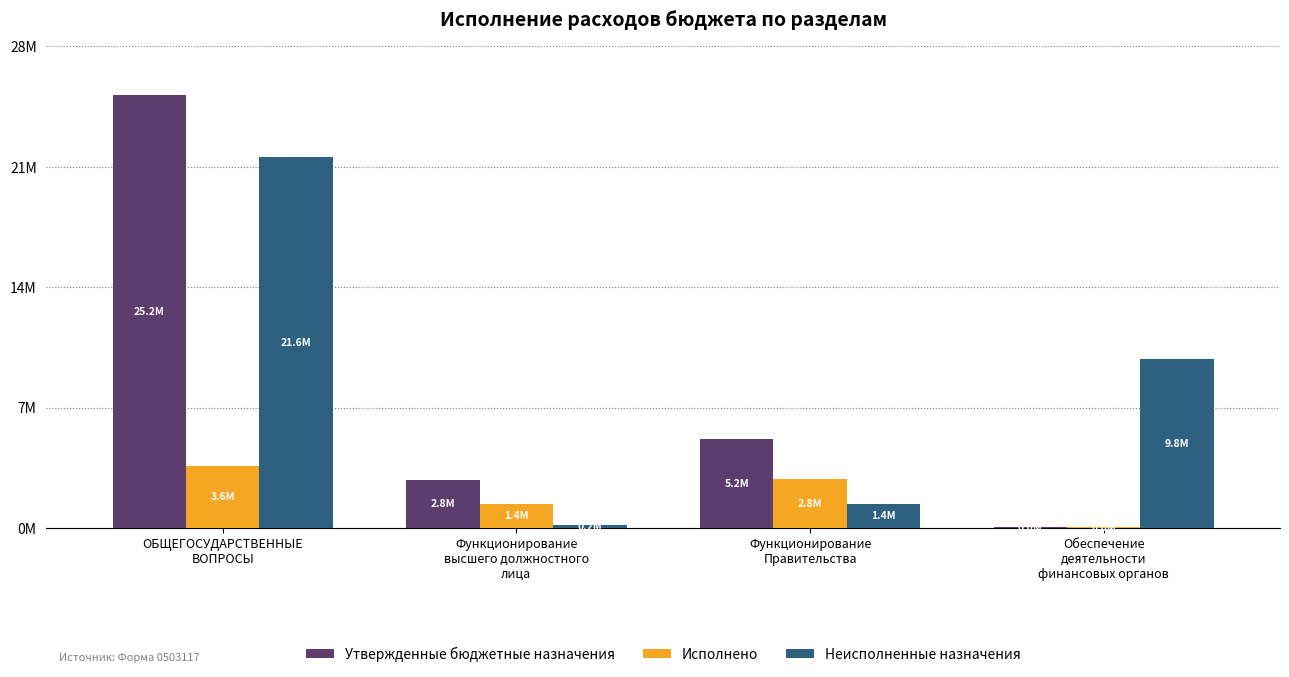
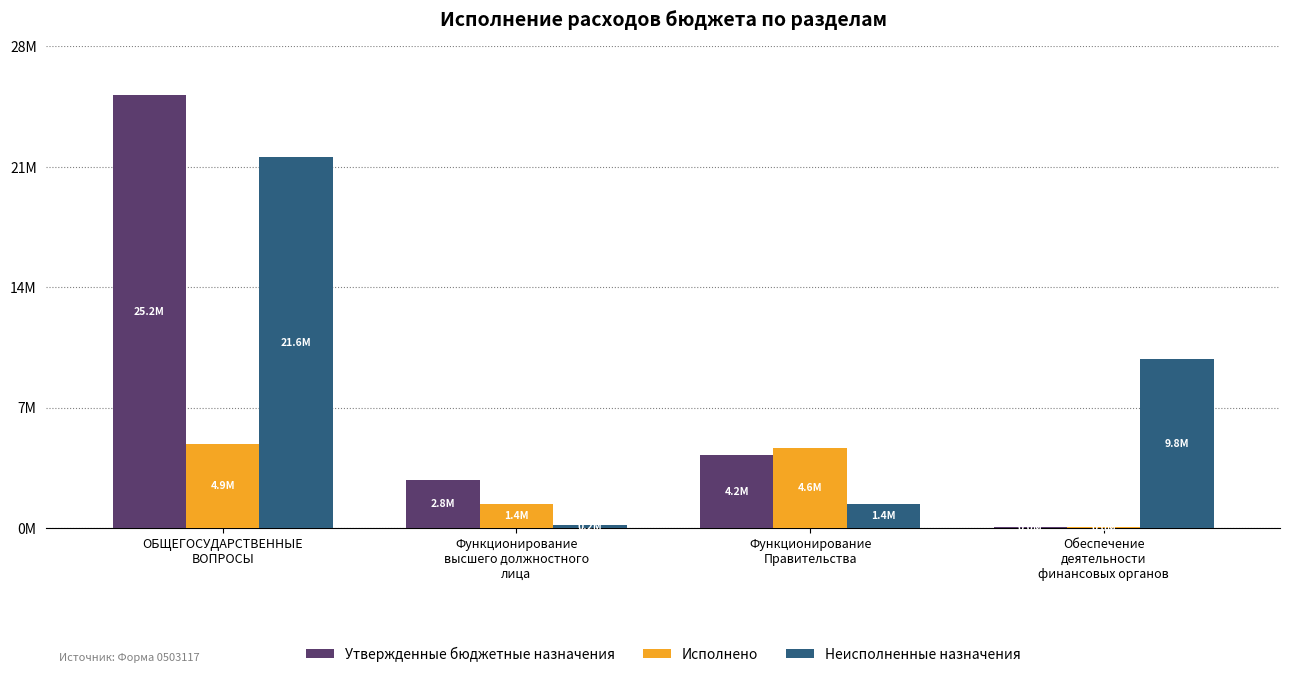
  {
    "Утвержденные бюджетные назначения": {
      "ОБЩЕГОСУДАРСТВЕННЫЕ ВОПРОСЫ": "25.2M",
      "Функционирование высшего должностного лица": "2.8M",
-     "Функционирование Правительства": "5.2M"
+     "Функционирование Правительства": "4.2M"
    },
    "Исполнено": {
-     "ОБЩЕГОСУДАРСТВЕННЫЕ ВОПРОСЫ": "3.6M",
+     "ОБЩЕГОСУДАРСТВЕННЫЕ ВОПРОСЫ": "4.9M",
      "Функционирование высшего должностного лица": "1.4M",
-     "Функционирование Правительства": "2.8M"
+     "Функционирование Правительства": "4.6M"
    },
    "Неисполненные назначения": {
      "ОБЩЕГОСУДАРСТВЕННЫЕ ВОПРОСЫ": "21.6M",
      "Функционирование Правительства": "1.4M",
      "Обеспечение деятельности финансовых органов": "9.8M"
    }
  }
